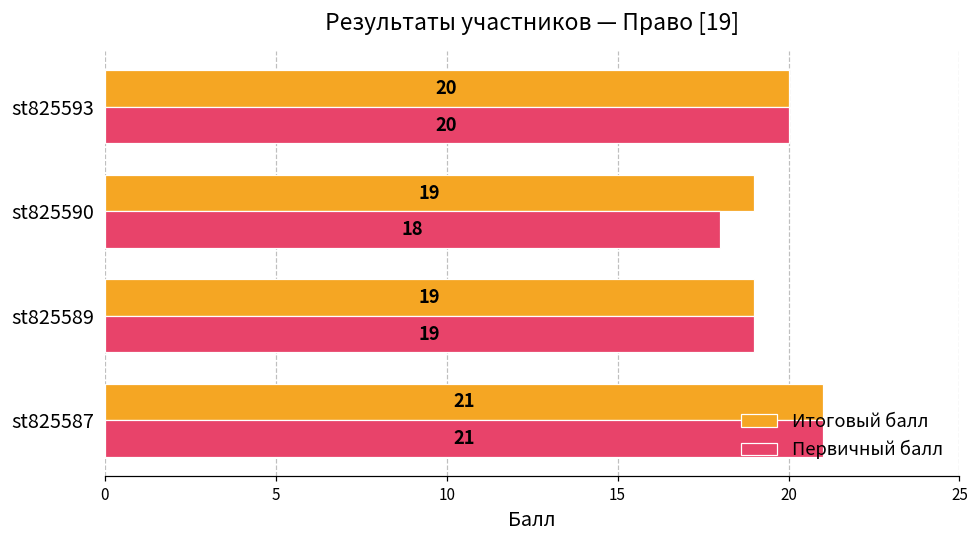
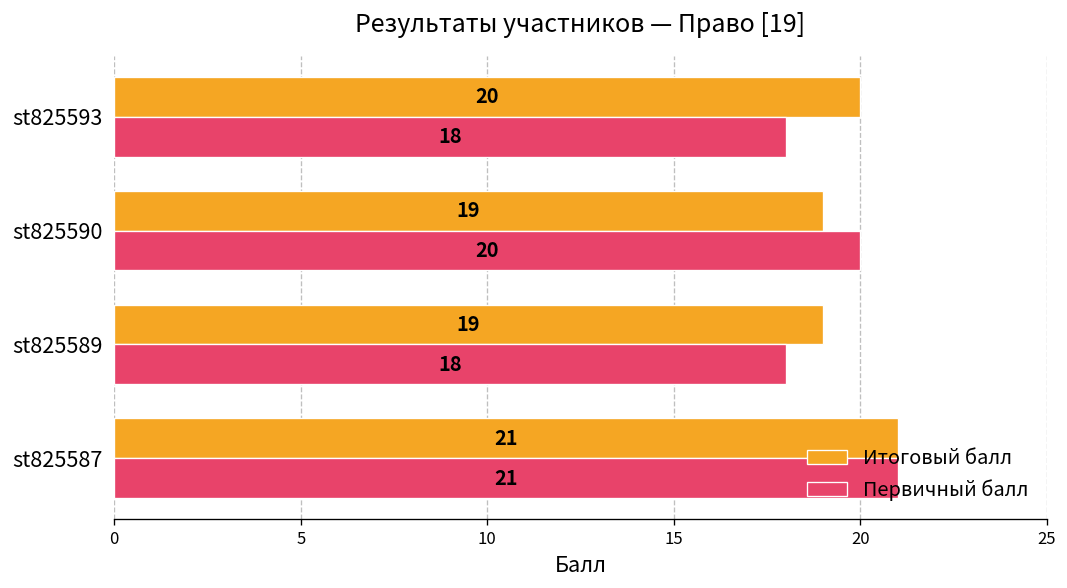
  {
    "Итоговый балл": {
      "st825593": 20,
      "st825590": 19,
      "st825589": 19,
      "st825587": 21
    },
    "Первичный балл": {
-     "st825593": 20,
-     "st825590": 18,
-     "st825589": 19,
+     "st825593": 18,
+     "st825590": 20,
+     "st825589": 18,
      "st825587": 21
    }
  }
